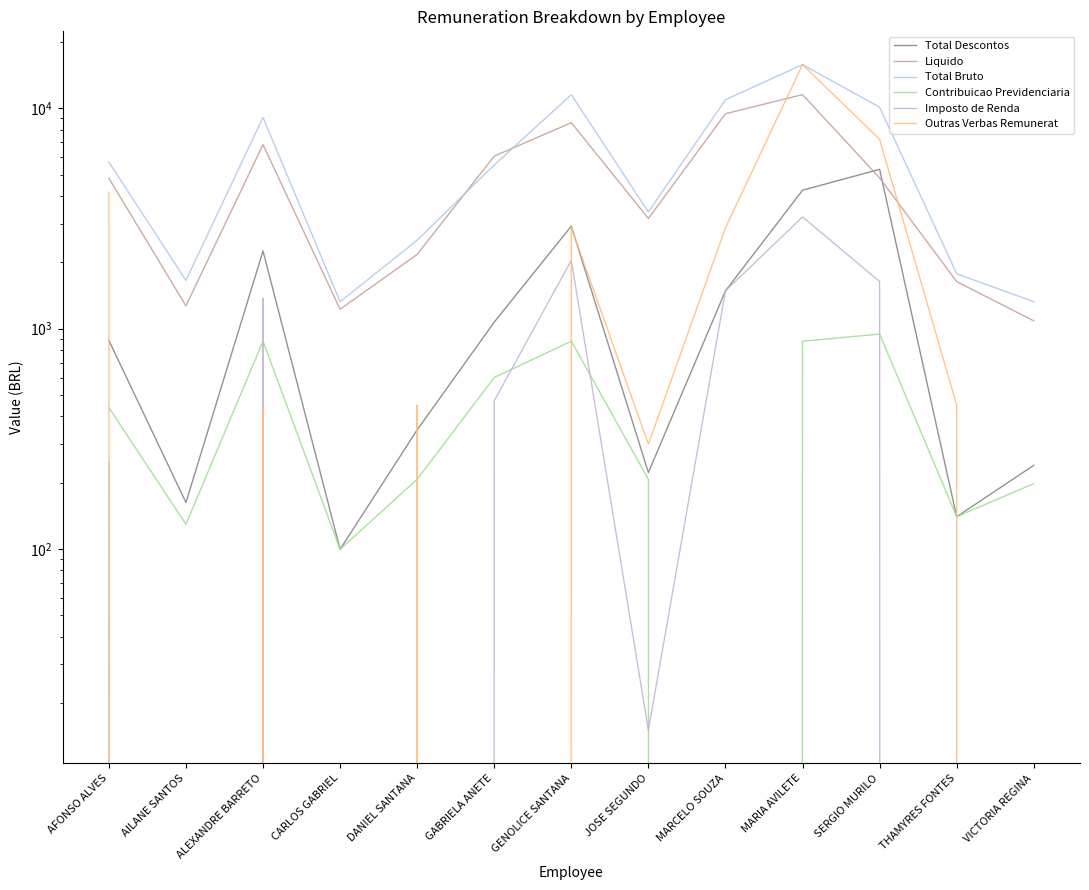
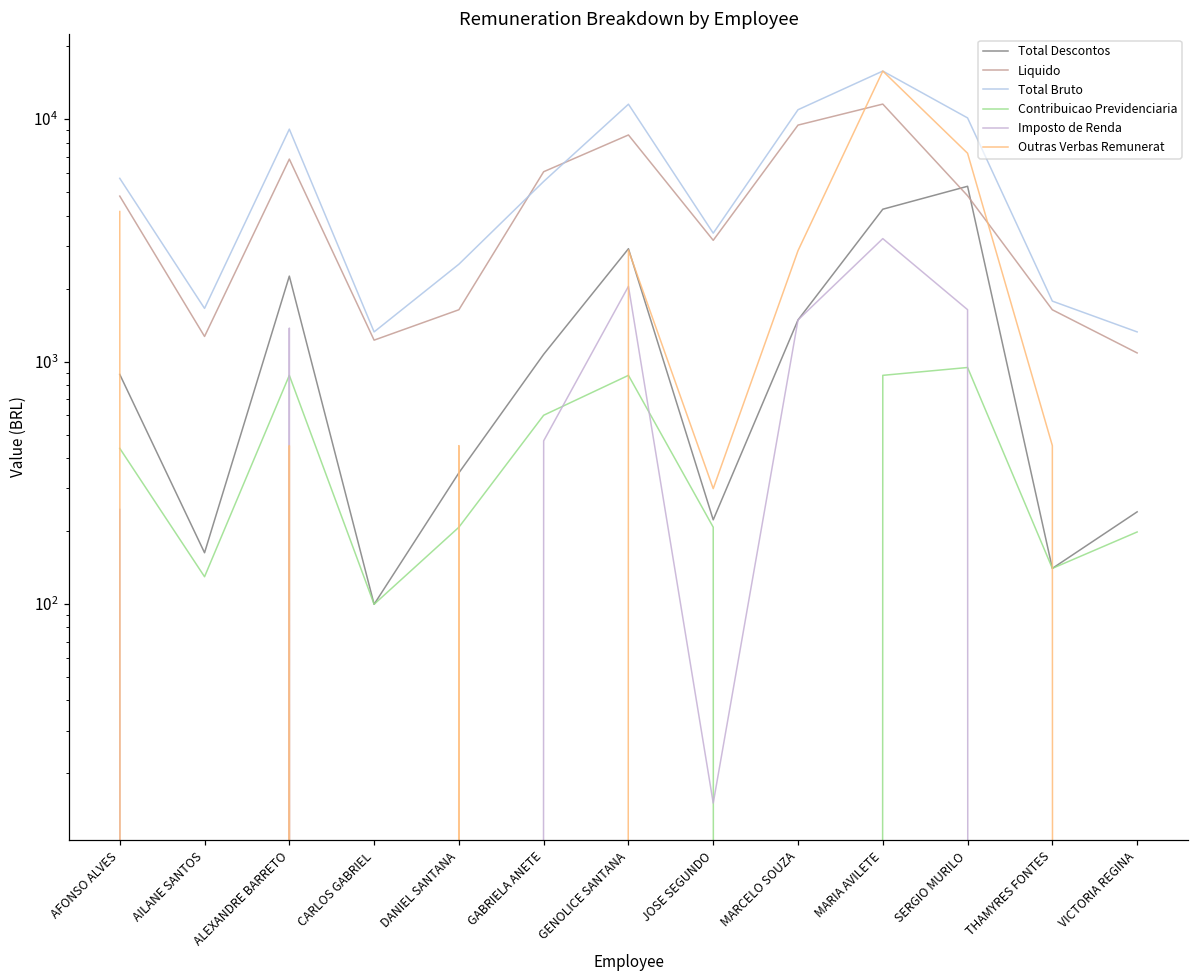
  {
    "Total Descontos": {
      "AFONSO ALVES": 890,
      "AILANE SANTOS": 160,
      "ALEXANDRE BARRETO": 2300,
      "DANIEL SANTANA": 350,
      "GABRIELA ANETE": 1100,
      "JOSE SEGUNDO": 220,
      "MARIA AVILETE": 4200,
      "SERGIO MURILO": 5300,
      "VICTORIA REGINA": 240
    },
    "Liquido": {
      "AFONSO ALVES": 4800,
      "AILANE SANTOS": 1300,
      "ALEXANDRE BARRETO": 6800,
      "CARLOS GABRIEL": 1200,
-     "DANIEL SANTANA": 2200,
+     "DANIEL SANTANA": 1600,
      "GABRIELA ANETE": 6100,
      "GENOLICE SANTANA": 8600,
      "JOSE SEGUNDO": 3200,
      "MARCELO SOUZA": 9400,
      "MARIA AVILETE": 12000,
      "SERGIO MURILO": 4800,
      "THAMYRES FONTES": 1600,
      "VICTORIA REGINA": 1100
    },
    "Contribuicao Previdenciaria": {
      "AFONSO ALVES": 440,
      "AILANE SANTOS": 130,
      "ALEXANDRE BARRETO": 880,
      "DANIEL SANTANA": 210,
      "GABRIELA ANETE": 600,
      "GENOLICE SANTANA": 880,
      "JOSE SEGUNDO": 210,
      "MARIA AVILETE": 880,
      "SERGIO MURILO": 950,
      "VICTORIA REGINA": 200
    },
    "Outras Verbas Remunerat": {
      "AFONSO ALVES": 4200,
      "ALEXANDRE BARRETO": 450,
      "DANIEL SANTANA": 450,
      "JOSE SEGUNDO": 300,
      "MARCELO SOUZA": 2900,
      "SERGIO MURILO": 7200,
      "THAMYRES FONTES": 450
    }
  }
